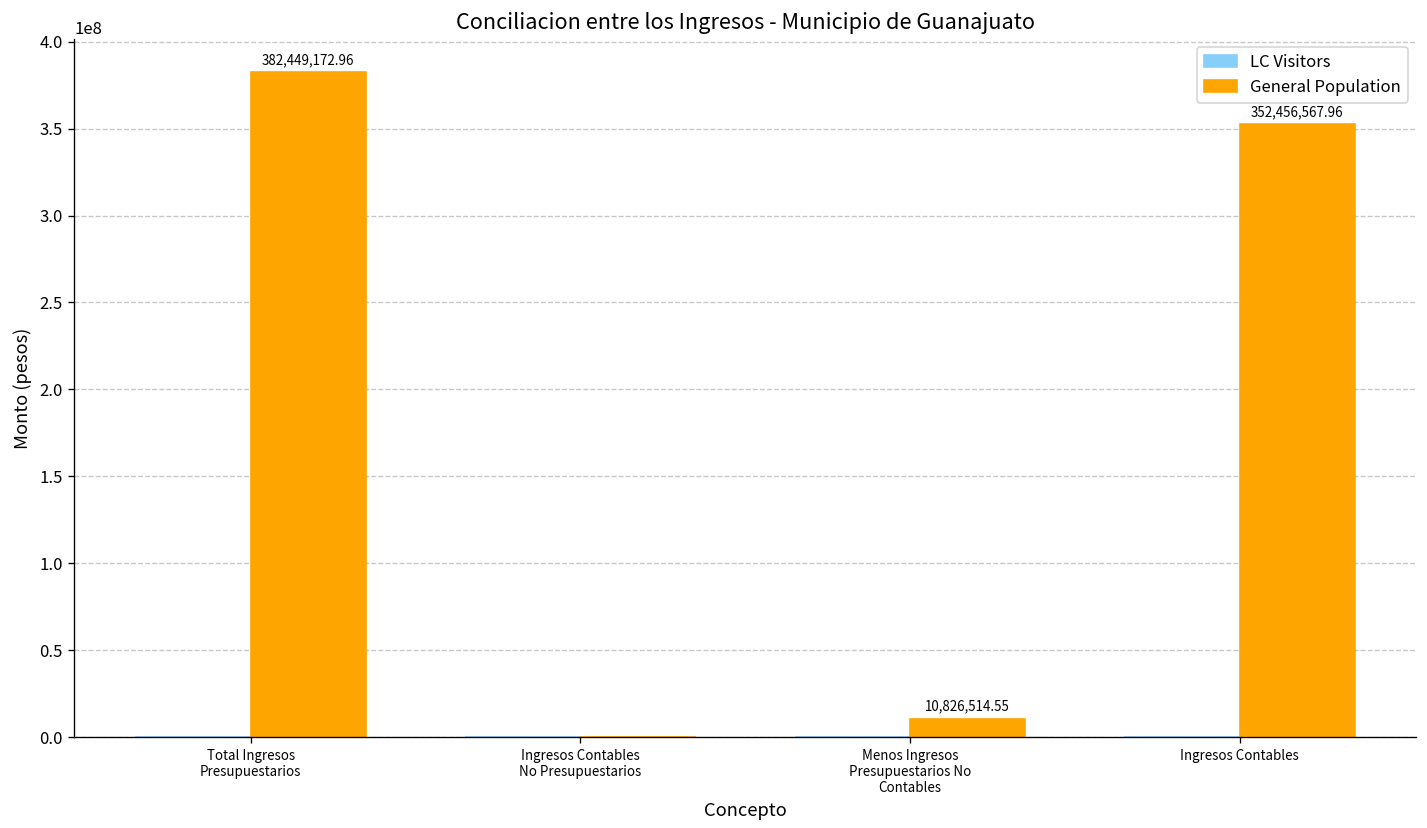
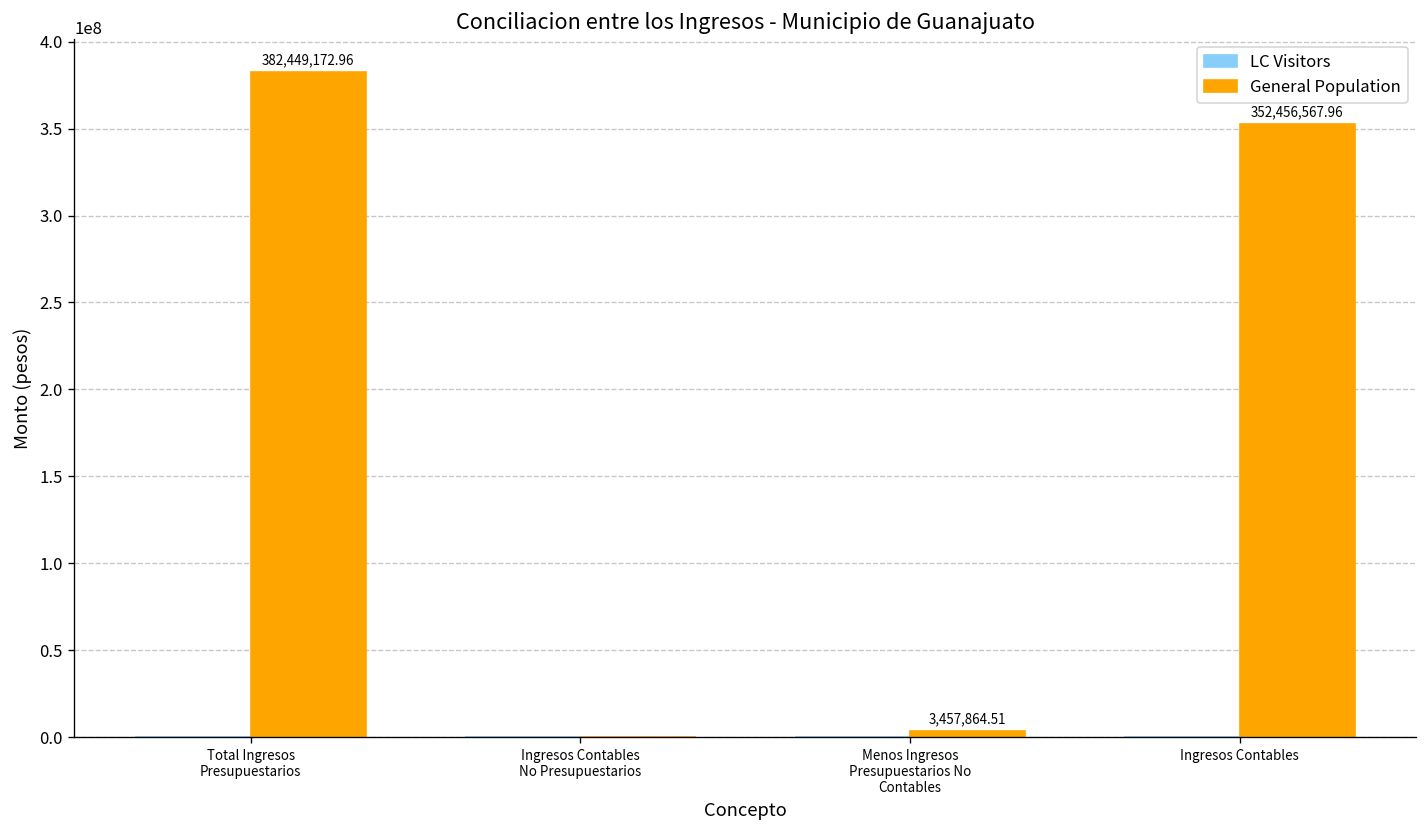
  {
    "LC Visitors": {
      "Total Ingresos Presupuestarios": "0",
      "Ingresos Contables No Presupuestarios": "0",
      "Menos Ingresos Presupuestarios No Contables": "0",
      "Ingresos Contables": "0"
    },
    "General Population": {
      "Total Ingresos Presupuestarios": "382,449,172.96",
-     "Menos Ingresos Presupuestarios No Contables": "10,826,514.55",
+     "Menos Ingresos Presupuestarios No Contables": "3,457,864.51",
      "Ingresos Contables": "352,456,567.96"
    }
  }
